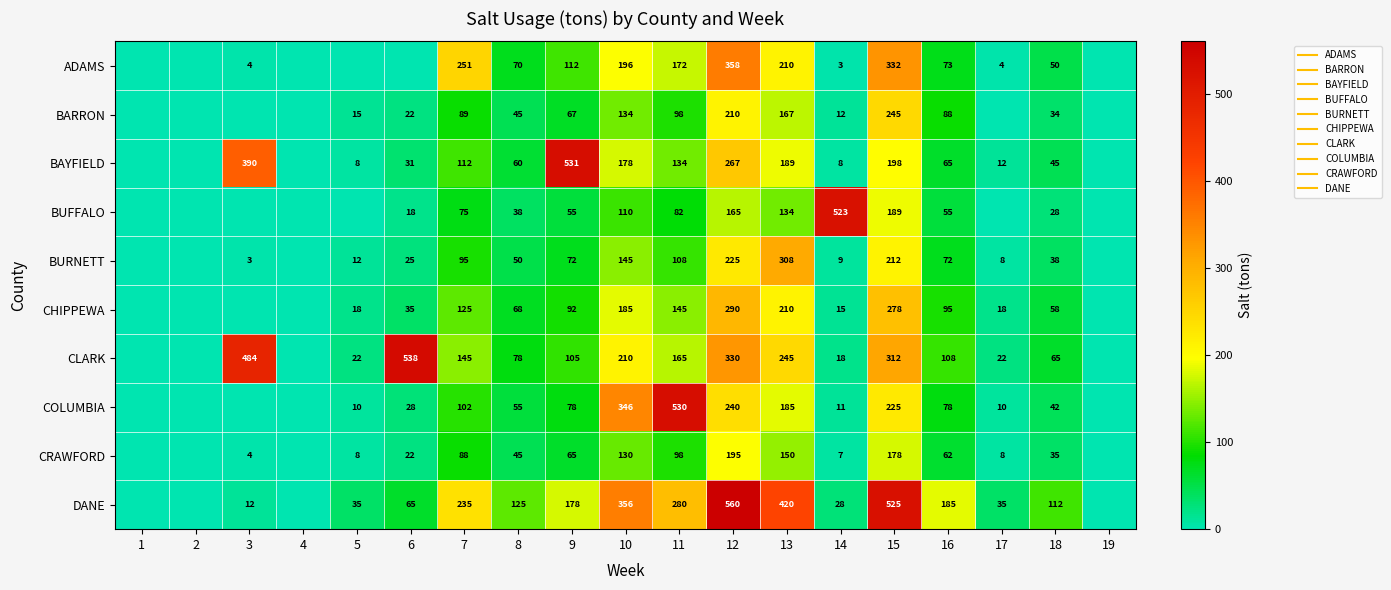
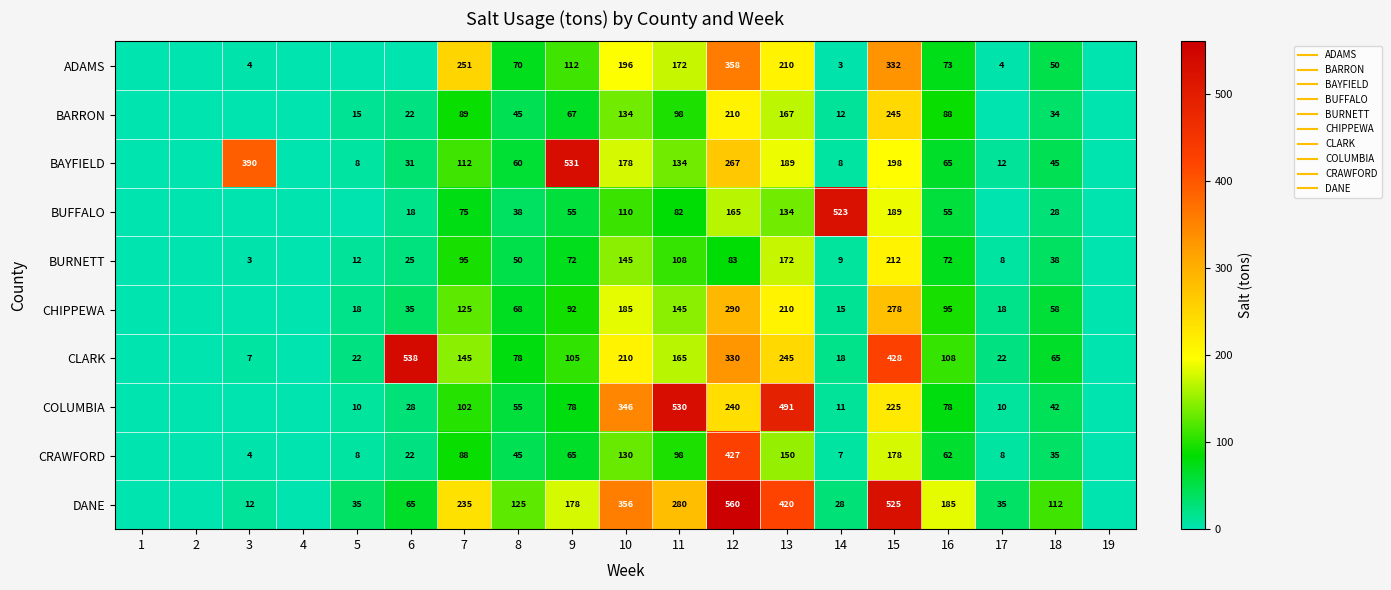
  {
    "ADAMS": {
      "3": 4,
      "7": 251,
      "8": 70,
      "9": 112,
      "10": 196,
      "11": 172,
      "12": 358,
      "13": 210,
      "14": 3,
      "15": 332,
      "16": 73,
      "17": 4,
      "18": 50
    },
    "BARRON": {
      "5": 15,
      "6": 22,
      "7": 89,
      "8": 45,
      "9": 67,
      "10": 134,
      "11": 98,
      "12": 210,
      "13": 167,
      "14": 12,
      "15": 245,
      "16": 88,
      "18": 34
    },
    "BAYFIELD": {
      "3": 390,
      "5": 8,
      "6": 31,
      "7": 112,
      "8": 60,
      "9": 531,
      "10": 178,
      "11": 134,
      "12": 267,
      "13": 189,
      "14": 8,
      "15": 198,
      "16": 65,
      "17": 12,
      "18": 45
    },
    "BUFFALO": {
      "6": 18,
      "7": 75,
      "8": 38,
      "9": 55,
      "10": 110,
      "11": 82,
      "12": 165,
      "13": 134,
      "14": 523,
      "15": 189,
      "16": 55,
      "18": 28
    },
    "BURNETT": {
      "3": 3,
      "5": 12,
      "6": 25,
      "7": 95,
      "8": 50,
      "9": 72,
      "10": 145,
      "11": 108,
-     "12": 225,
-     "13": 308,
+     "12": 83,
+     "13": 172,
      "14": 9,
      "15": 212,
      "16": 72,
      "17": 8,
      "18": 38
    },
    "CHIPPEWA": {
      "5": 18,
      "6": 35,
      "7": 125,
      "8": 68,
      "9": 92,
      "10": 185,
      "11": 145,
      "12": 290,
      "13": 210,
      "14": 15,
      "15": 278,
      "16": 95,
      "17": 18,
      "18": 58
    },
    "CLARK": {
-     "3": 484,
+     "3": 7,
      "5": 22,
      "6": 538,
      "7": 145,
      "8": 78,
      "9": 105,
      "10": 210,
      "11": 165,
      "12": 330,
      "13": 245,
      "14": 18,
-     "15": 312,
+     "15": 428,
      "16": 108,
      "17": 22,
      "18": 65
    },
    "COLUMBIA": {
      "5": 10,
      "6": 28,
      "7": 102,
      "8": 55,
      "9": 78,
      "10": 346,
      "11": 530,
      "12": 240,
-     "13": 185,
+     "13": 491,
      "14": 11,
      "15": 225,
      "16": 78,
      "17": 10,
      "18": 42
    },
    "CRAWFORD": {
      "3": 4,
      "5": 8,
      "6": 22,
      "7": 88,
      "8": 45,
      "9": 65,
      "10": 130,
      "11": 98,
-     "12": 195,
+     "12": 427,
      "13": 150,
      "14": 7,
      "15": 178,
      "16": 62,
      "17": 8,
      "18": 35
    },
    "DANE": {
      "3": 12,
      "5": 35,
      "6": 65,
      "7": 235,
      "8": 125,
      "9": 178,
      "10": 356,
      "11": 280,
      "12": 560,
      "13": 420,
      "14": 28,
      "15": 525,
      "16": 185,
      "17": 35,
      "18": 112
    }
  }
